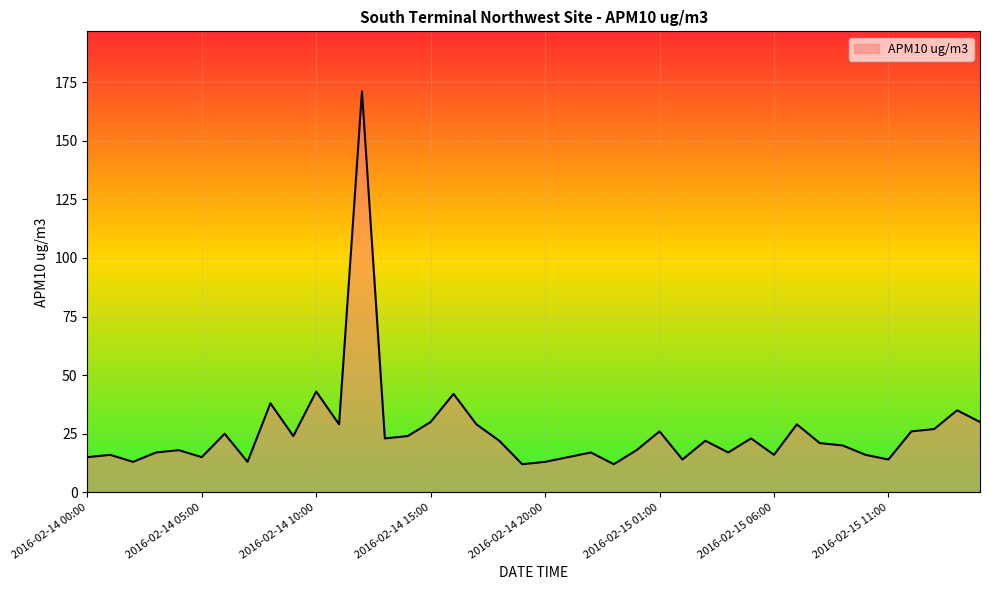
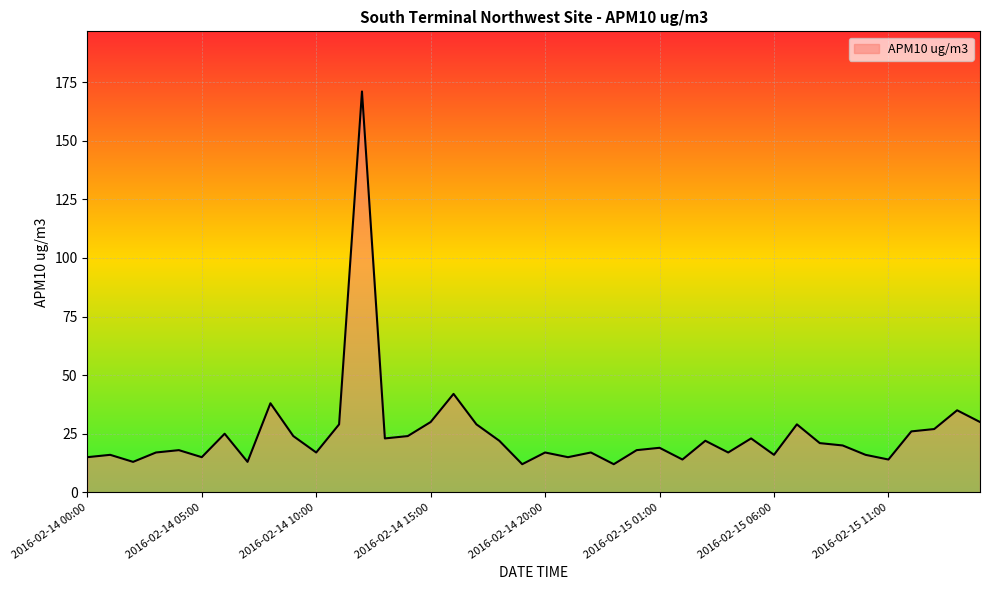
  {
    "2016-02-14 00:00": 15,
    "2016-02-14 05:00": 15,
-   "2016-02-14 10:00": 43,
+   "2016-02-14 10:00": 17,
    "2016-02-14 15:00": 30,
-   "2016-02-14 20:00": 13,
-   "2016-02-15 01:00": 26,
+   "2016-02-14 20:00": 17,
+   "2016-02-15 01:00": 19,
    "2016-02-15 06:00": 16,
    "2016-02-15 11:00": 14
  }
